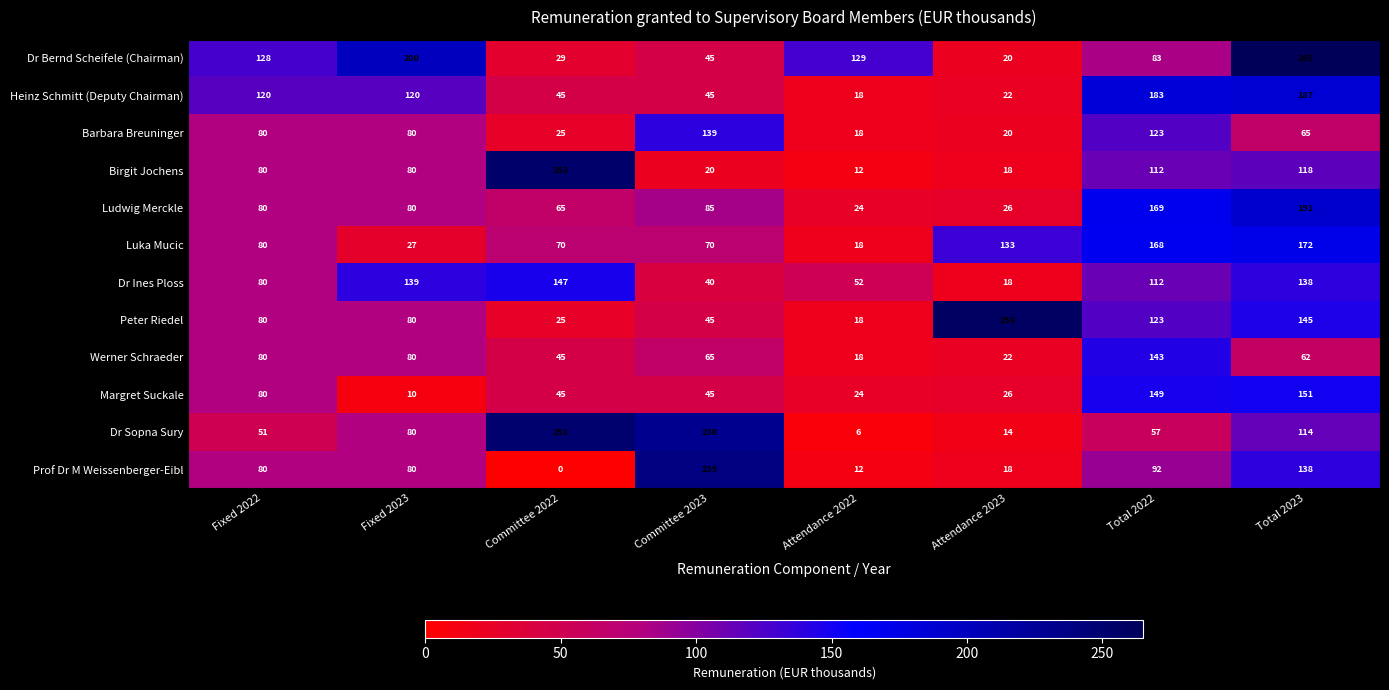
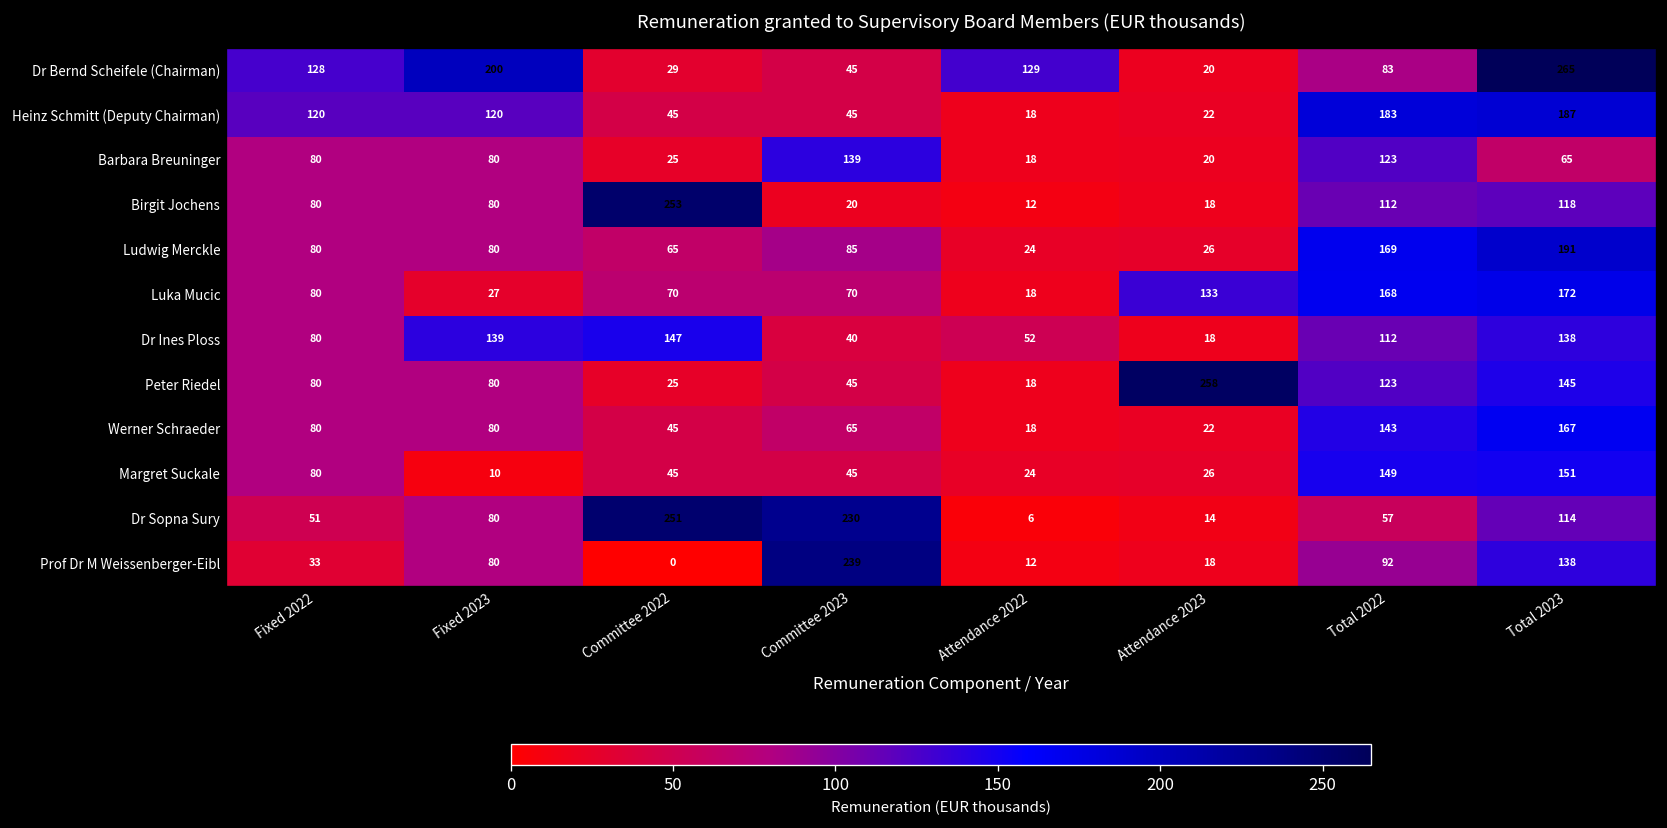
  {
    "Dr Bernd Scheifele (Chairman)": {
      "Fixed 2022": 128,
      "Fixed 2023": 200,
      "Committee 2022": 29,
      "Committee 2023": 45,
      "Attendance 2022": 129,
      "Attendance 2023": 20,
      "Total 2022": 83,
      "Total 2023": 265
    },
    "Heinz Schmitt (Deputy Chairman)": {
      "Fixed 2022": 120,
      "Fixed 2023": 120,
      "Committee 2022": 45,
      "Committee 2023": 45,
      "Attendance 2022": 18,
      "Attendance 2023": 22,
      "Total 2022": 183,
      "Total 2023": 187
    },
    "Barbara Breuninger": {
      "Fixed 2022": 80,
      "Fixed 2023": 80,
      "Committee 2022": 25,
      "Committee 2023": 139,
      "Attendance 2022": 18,
      "Attendance 2023": 20,
      "Total 2022": 123,
      "Total 2023": 65
    },
    "Birgit Jochens": {
      "Fixed 2022": 80,
      "Fixed 2023": 80,
      "Committee 2022": 253,
      "Committee 2023": 20,
      "Attendance 2022": 12,
      "Attendance 2023": 18,
      "Total 2022": 112,
      "Total 2023": 118
    },
    "Ludwig Merckle": {
      "Fixed 2022": 80,
      "Fixed 2023": 80,
      "Committee 2022": 65,
      "Committee 2023": 85,
      "Attendance 2022": 24,
      "Attendance 2023": 26,
      "Total 2022": 169,
      "Total 2023": 191
    },
    "Luka Mucic": {
      "Fixed 2022": 80,
      "Fixed 2023": 27,
      "Committee 2022": 70,
      "Committee 2023": 70,
      "Attendance 2022": 18,
      "Attendance 2023": 133,
      "Total 2022": 168,
      "Total 2023": 172
    },
    "Dr Ines Ploss": {
      "Fixed 2022": 80,
      "Fixed 2023": 139,
      "Committee 2022": 147,
      "Committee 2023": 40,
      "Attendance 2022": 52,
      "Attendance 2023": 18,
      "Total 2022": 112,
      "Total 2023": 138
    },
    "Peter Riedel": {
      "Fixed 2022": 80,
      "Fixed 2023": 80,
      "Committee 2022": 25,
      "Committee 2023": 45,
      "Attendance 2022": 18,
      "Attendance 2023": 258,
      "Total 2022": 123,
      "Total 2023": 145
    },
    "Werner Schraeder": {
      "Fixed 2022": 80,
      "Fixed 2023": 80,
      "Committee 2022": 45,
      "Committee 2023": 65,
      "Attendance 2022": 18,
      "Attendance 2023": 22,
      "Total 2022": 143,
-     "Total 2023": 62
+     "Total 2023": 167
    },
    "Margret Suckale": {
      "Fixed 2022": 80,
      "Fixed 2023": 10,
      "Committee 2022": 45,
      "Committee 2023": 45,
      "Attendance 2022": 24,
      "Attendance 2023": 26,
      "Total 2022": 149,
      "Total 2023": 151
    },
    "Dr Sopna Sury": {
      "Fixed 2022": 51,
      "Fixed 2023": 80,
      "Committee 2022": 251,
      "Committee 2023": 230,
      "Attendance 2022": 6,
      "Attendance 2023": 14,
      "Total 2022": 57,
      "Total 2023": 114
    },
    "Prof Dr M Weissenberger-Eibl": {
-     "Fixed 2022": 80,
+     "Fixed 2022": 33,
      "Fixed 2023": 80,
      "Committee 2022": 0,
      "Committee 2023": 239,
      "Attendance 2022": 12,
      "Attendance 2023": 18,
      "Total 2022": 92,
      "Total 2023": 138
    }
  }
